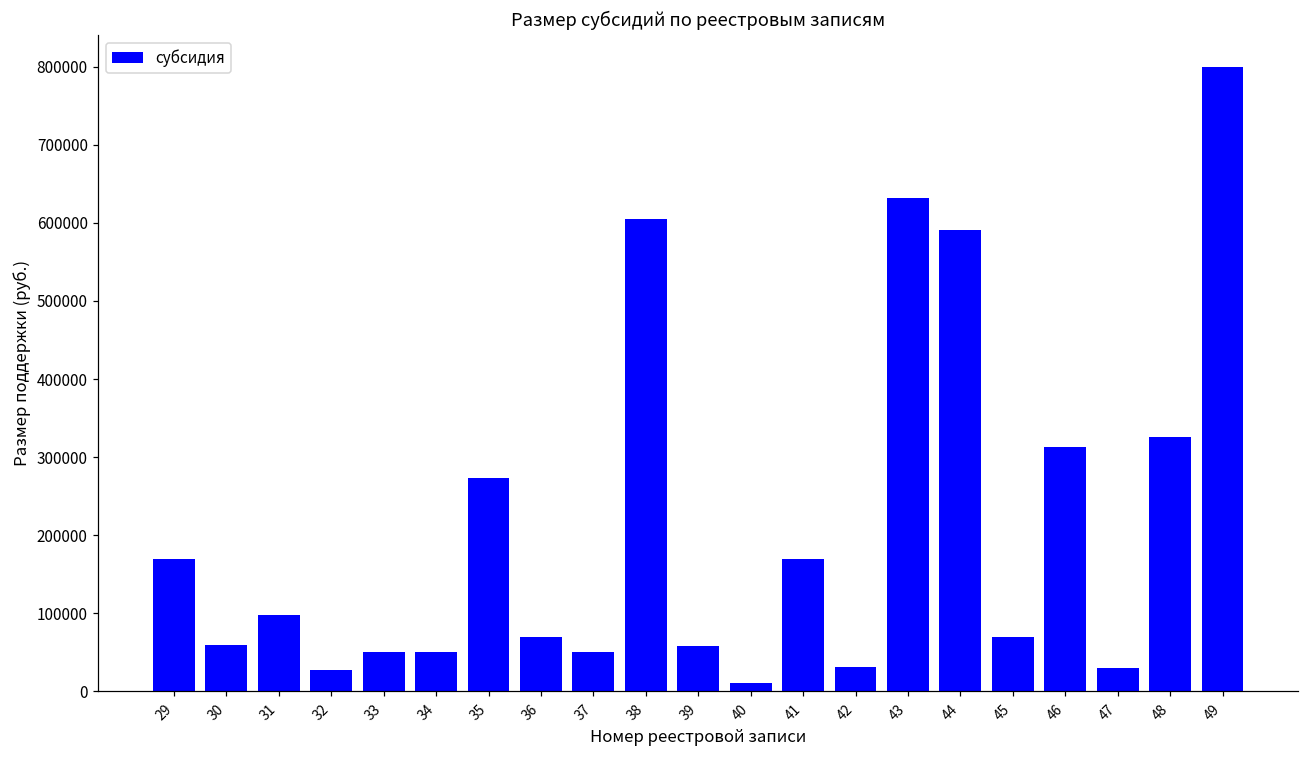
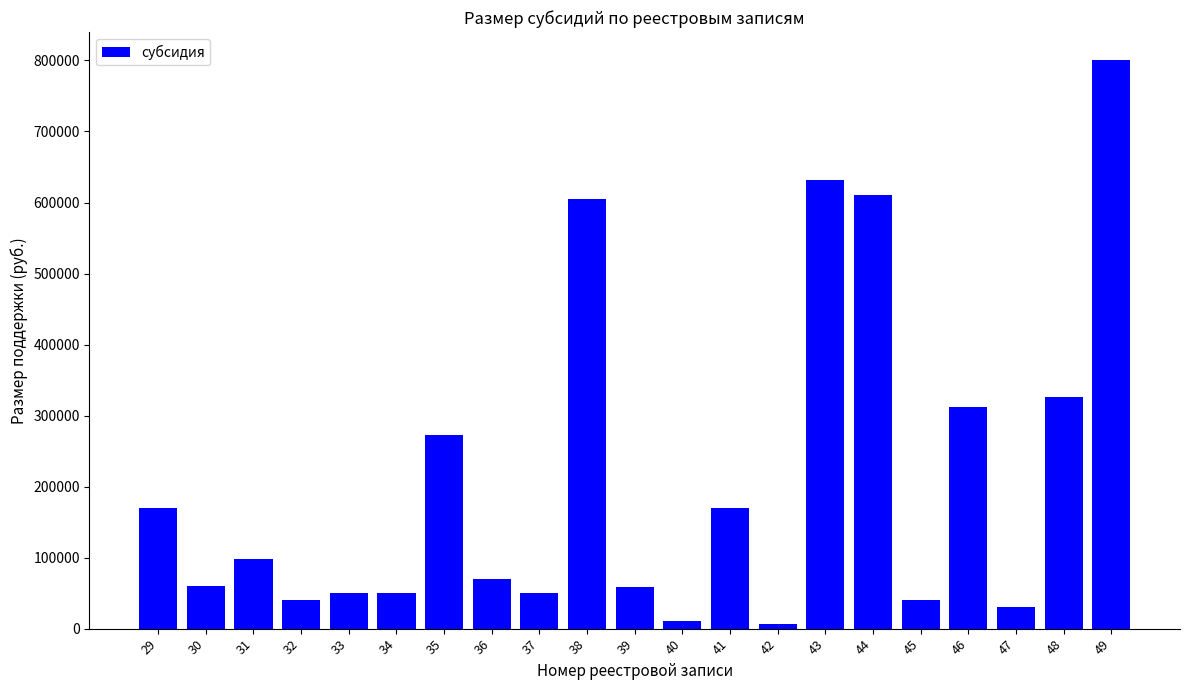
  {
    "29": 170000,
    "30": 60000,
    "31": 100000,
-   "32": 30000,
+   "32": 40000,
    "33": 50000,
    "34": 50000,
    "35": 270000,
    "36": 70000,
    "37": 50000,
    "38": 600000,
    "39": 60000,
    "40": 10000,
    "41": 170000,
-   "42": 30000,
+   "42": 10000,
    "43": 630000,
-   "44": 590000,
-   "45": 70000,
+   "44": 610000,
+   "45": 40000,
    "46": 310000,
    "47": 30000,
    "48": 330000,
    "49": 800000
  }
